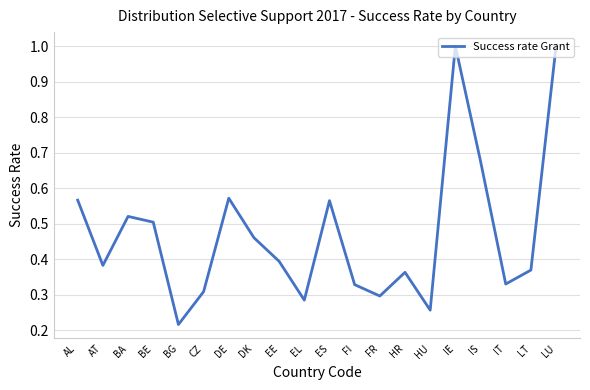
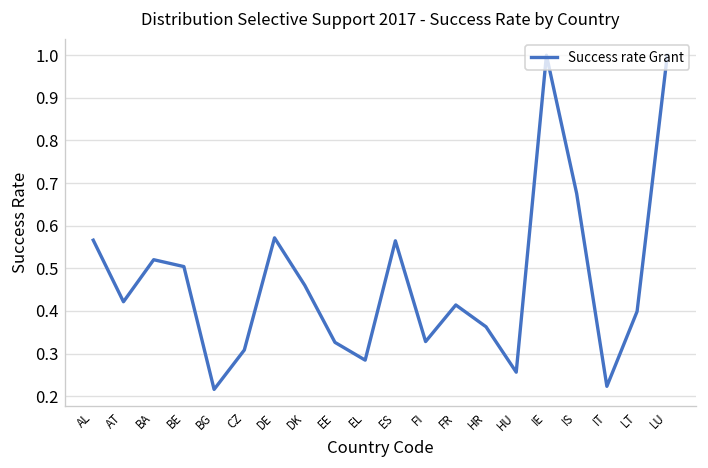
  {
    "AL": 0.57,
-   "AT": 0.38,
+   "AT": 0.42,
    "BA": 0.52,
    "BE": 0.50,
    "BG": 0.22,
    "CZ": 0.31,
    "DE": 0.57,
    "DK": 0.46,
-   "EE": 0.39,
+   "EE": 0.33,
    "EL": 0.28,
    "ES": 0.56,
    "FI": 0.33,
-   "FR": 0.30,
+   "FR": 0.41,
    "HR": 0.36,
    "HU": 0.26,
    "IS": 0.68,
-   "IT": 0.33,
-   "LT": 0.37
+   "IT": 0.22,
+   "LT": 0.40
  }
